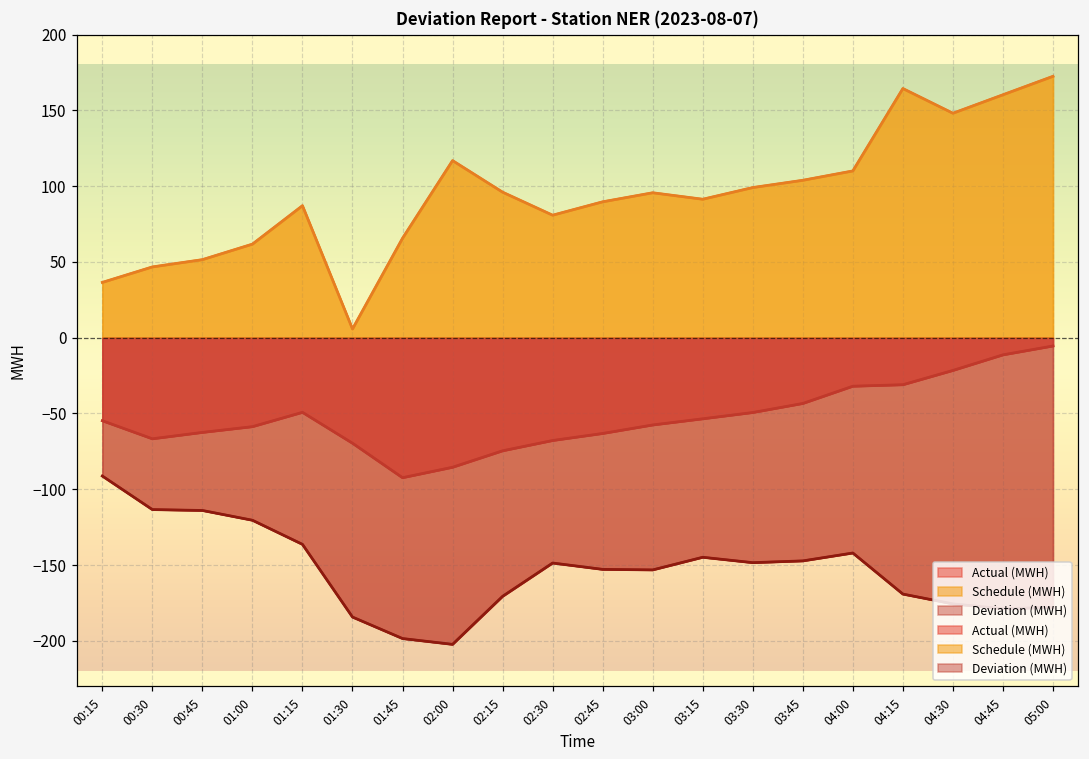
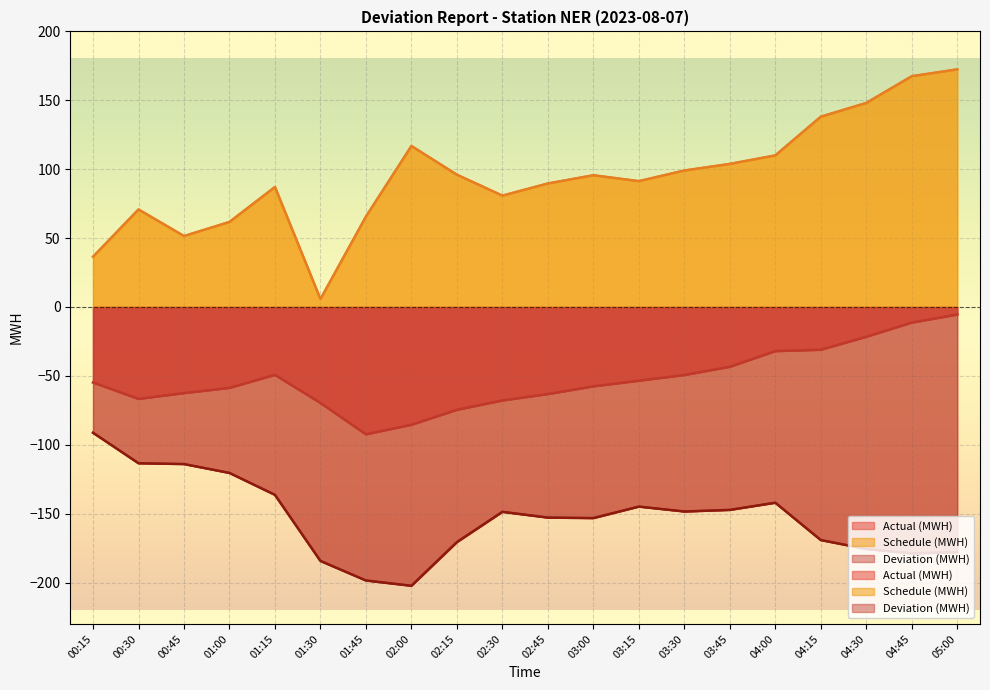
  {
    "Schedule (MWH)": {
      "00:15": 36,
-     "00:30": 47,
+     "00:30": 71,
      "00:45": 51,
      "01:00": 62,
      "01:15": 87,
      "01:30": 6,
      "01:45": 66,
      "02:00": 117,
      "02:15": 96,
      "02:30": 81,
      "02:45": 90,
      "03:00": 96,
      "03:15": 91,
      "03:30": 99,
      "03:45": 104,
      "04:00": 110,
-     "04:15": 164,
+     "04:15": 138,
      "04:30": 148,
-     "04:45": 160,
+     "04:45": 167,
      "05:00": 172
    }
  }
